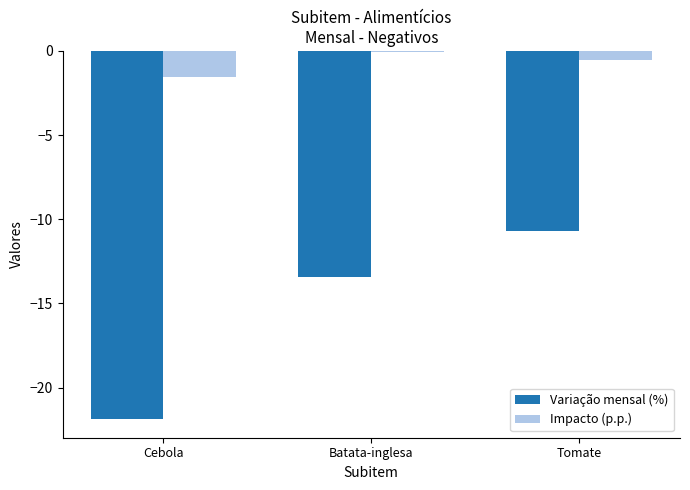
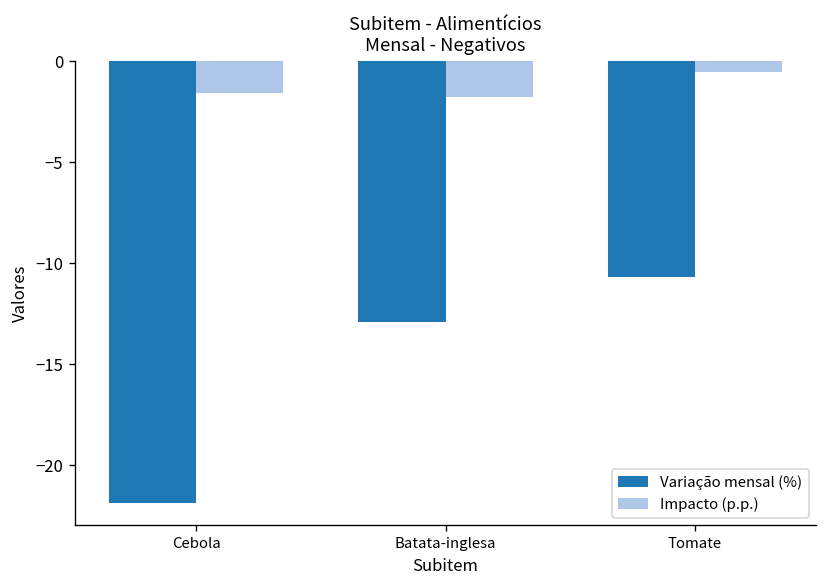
  {
    "Variação mensal (%)": {
      "Cebola": -21.9,
-     "Batata-inglesa": -13.5,
+     "Batata-inglesa": -12.9,
      "Tomate": -10.7
    },
    "Impacto (p.p.)": {
      "Cebola": -1.6,
-     "Batata-inglesa": 0.0,
+     "Batata-inglesa": -1.8,
      "Tomate": -0.6
    }
  }
